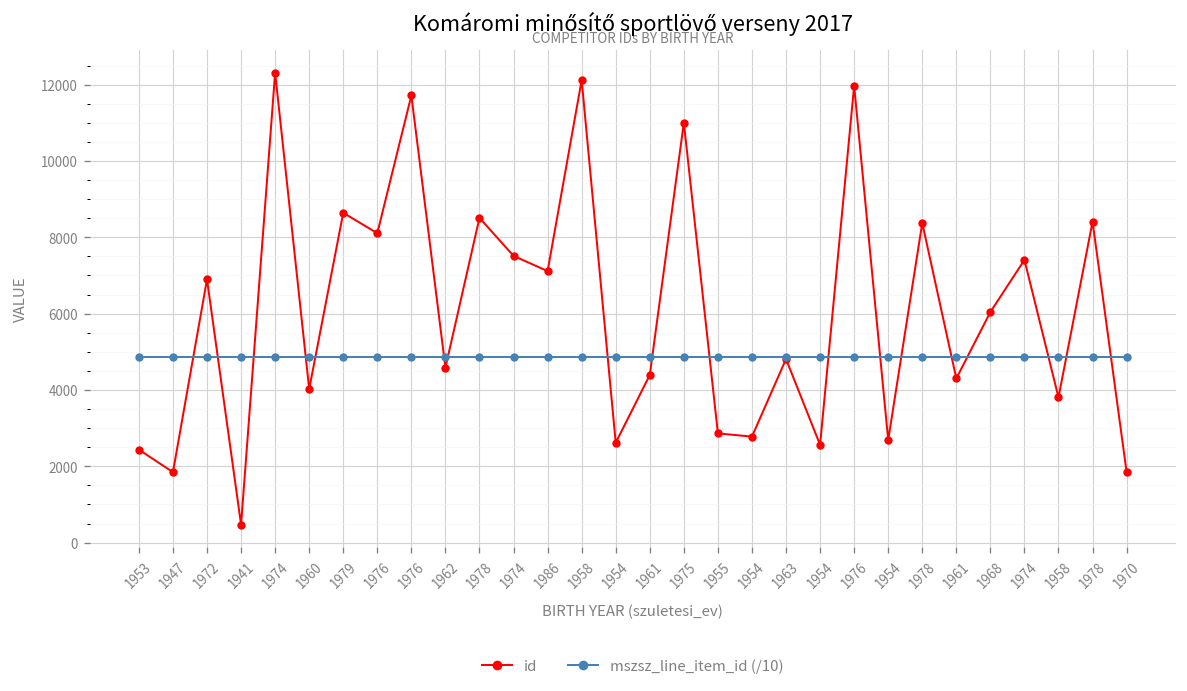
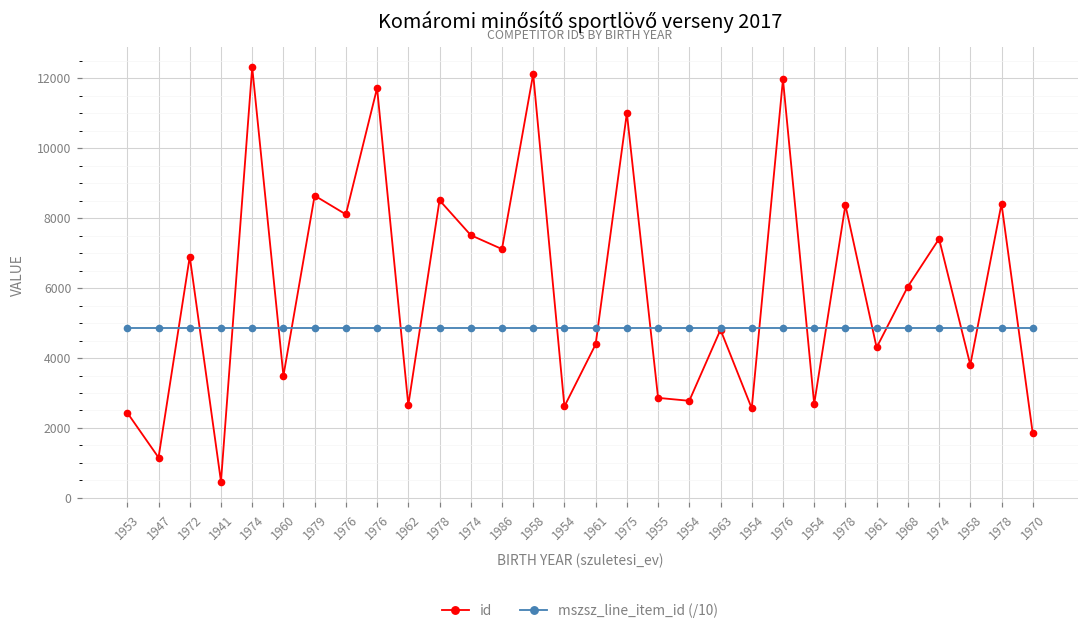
  {
    "id": {
      "1953": 2400,
-     "1947": 1800,
+     "1947": 1200,
      "1972": 6900,
      "1941": 500,
-     "1960": 4000,
+     "1960": 3500,
      "1979": 8600,
-     "1962": 4600,
+     "1962": 2700,
      "1986": 7100,
      "1975": 11000,
      "1955": 2900,
      "1968": 6000,
      "1970": 1800
    },
    "mszsz_line_item_id (/10)": {
      "1953": 4900,
      "1947": 4900,
      "1972": 4900,
      "1941": 4900,
      "1960": 4900,
      "1979": 4900,
      "1962": 4900,
      "1986": 4900,
      "1975": 4900,
      "1955": 4900,
      "1968": 4900,
      "1970": 4900
    }
  }
